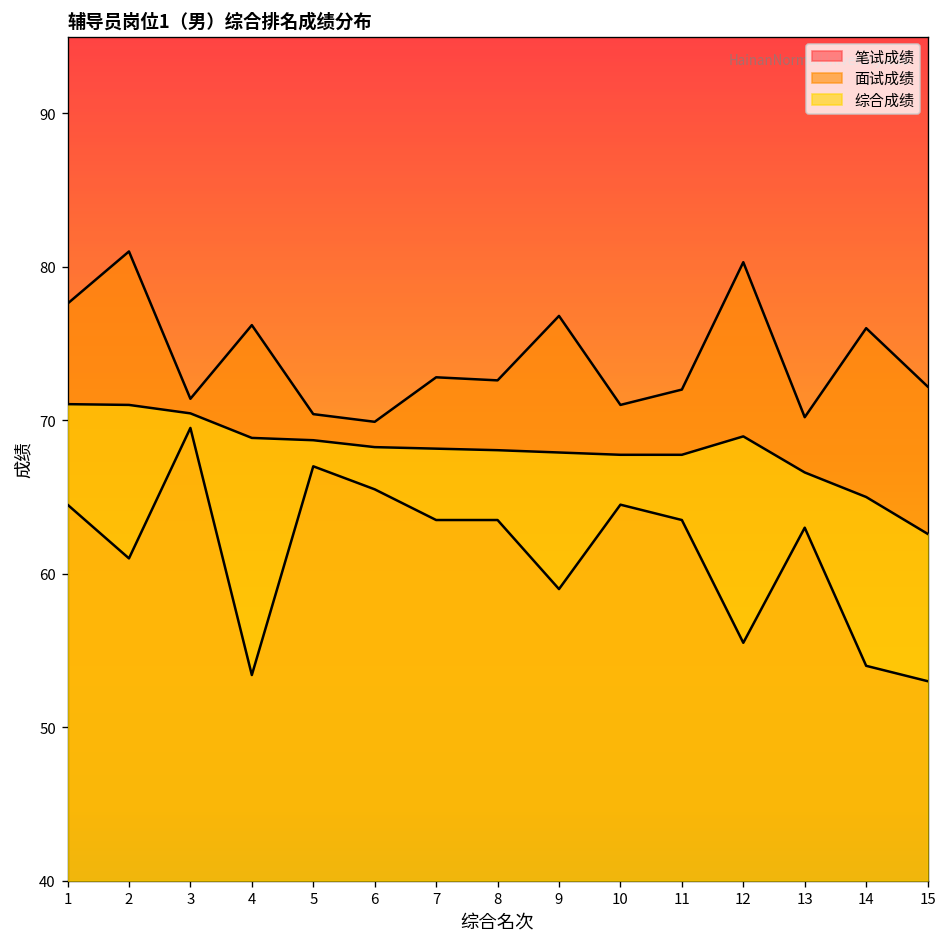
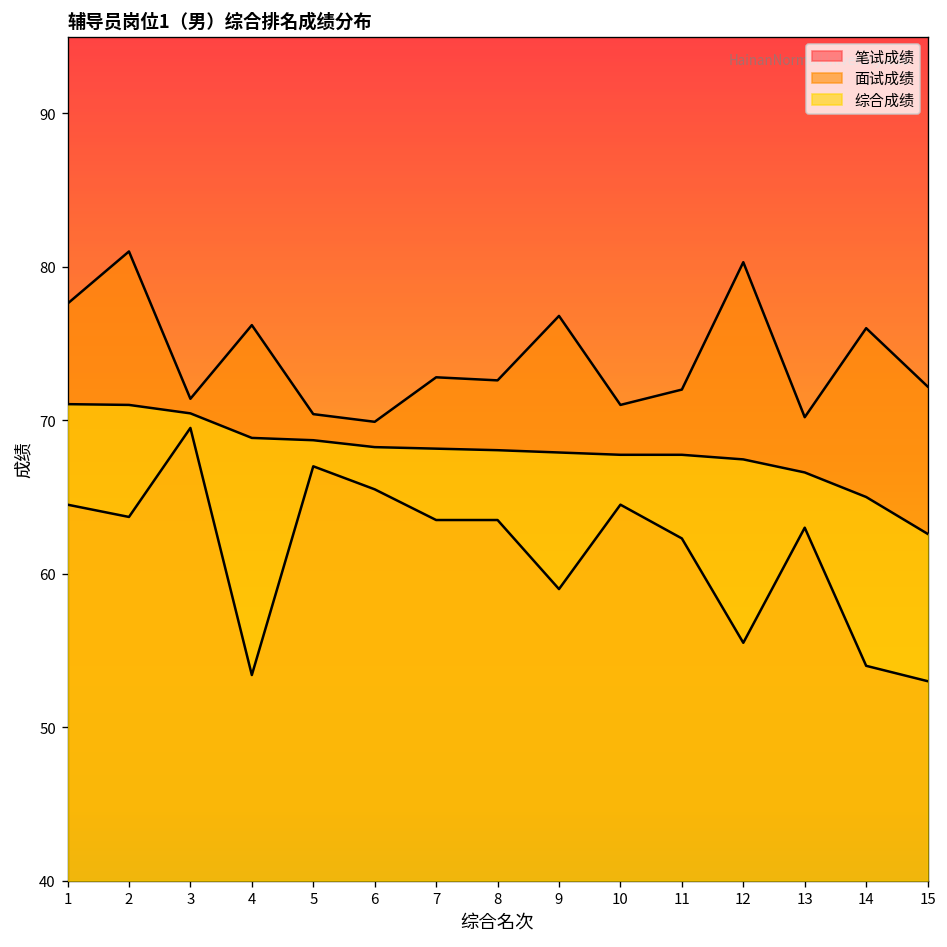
  {
    "笔试成绩": {
      "1": 64.5,
-     "2": 61.0,
+     "2": 63.7,
      "3": 69.5,
      "4": 53.4,
      "5": 67.0,
      "6": 65.5,
      "7": 63.5,
      "8": 63.5,
      "9": 59.0,
      "10": 64.5,
-     "11": 63.5,
+     "11": 62.3,
      "12": 55.5,
      "13": 63.0,
      "14": 54.0,
      "15": 53.0
    },
    "面试成绩": {
      "1": 77.6,
      "2": 81.0,
      "3": 71.4,
      "4": 76.2,
      "5": 70.4,
      "6": 69.9,
      "7": 72.8,
      "8": 72.6,
      "9": 76.8,
      "10": 71.0,
      "11": 72.0,
      "12": 80.3,
      "13": 70.2,
      "14": 76.0,
      "15": 72.2
    },
    "综合成绩": {
      "1": 71.1,
      "2": 71.0,
      "3": 70.5,
      "4": 68.9,
      "5": 68.7,
      "6": 68.3,
      "7": 68.2,
      "8": 68.1,
      "9": 67.9,
      "10": 67.8,
      "11": 67.8,
-     "12": 69.0,
+     "12": 67.5,
      "13": 66.6,
      "14": 65.0,
      "15": 62.6
    }
  }
